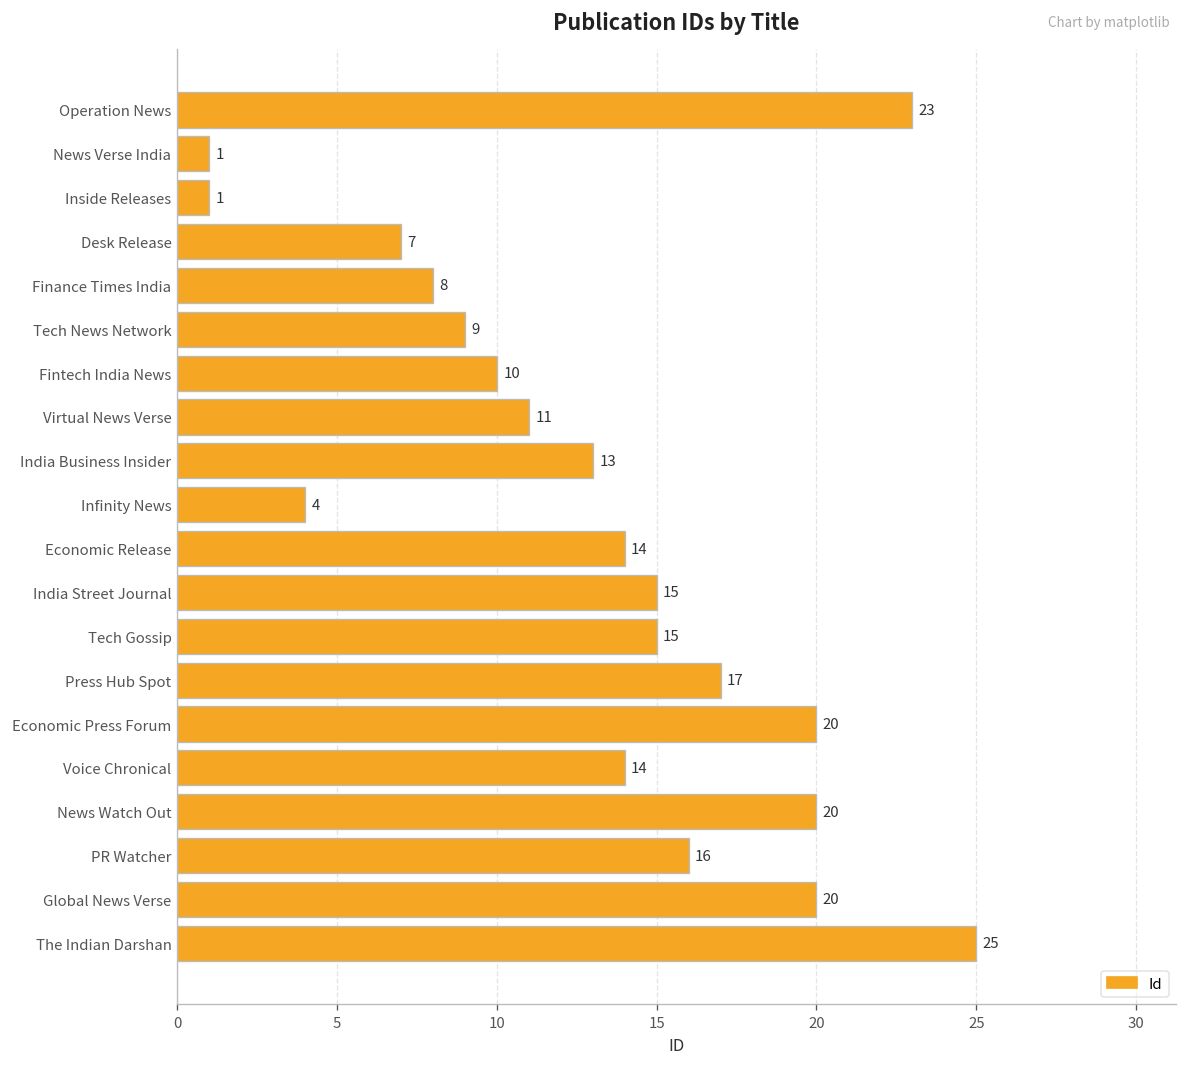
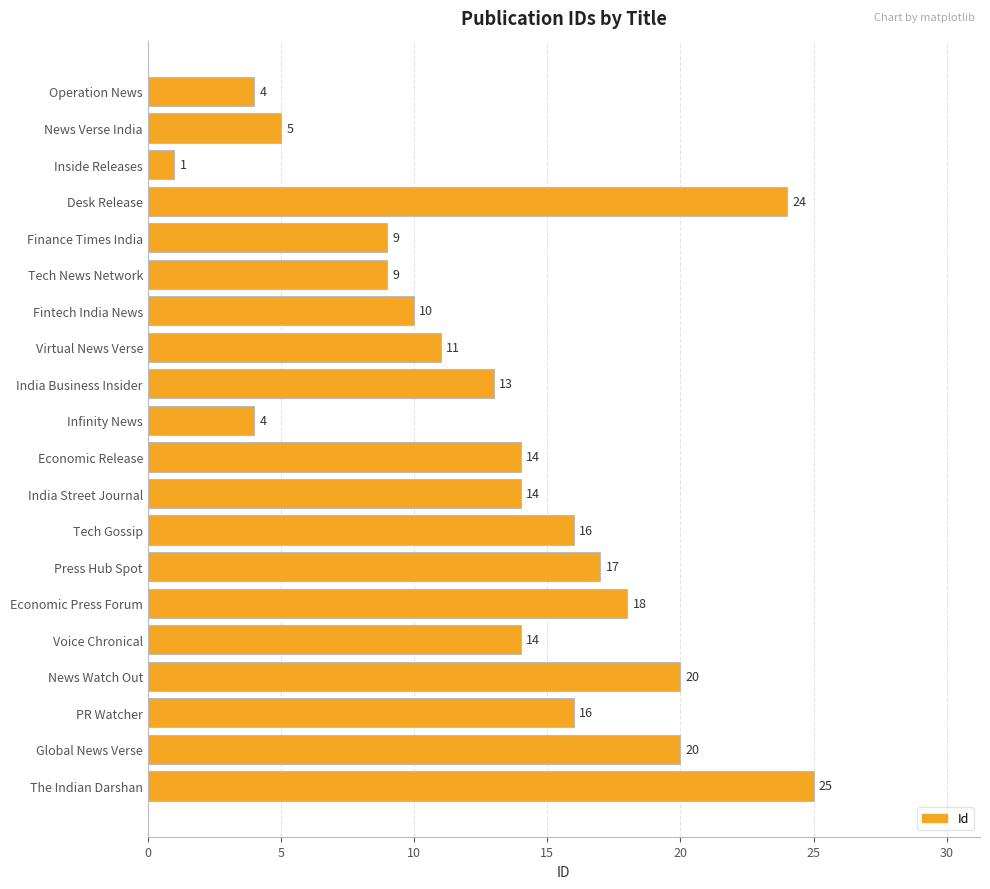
  {
-   "Operation News": 23,
-   "News Verse India": 1,
+   "Operation News": 4,
+   "News Verse India": 5,
    "Inside Releases": 1,
-   "Desk Release": 7,
-   "Finance Times India": 8,
+   "Desk Release": 24,
+   "Finance Times India": 9,
    "Tech News Network": 9,
    "Fintech India News": 10,
    "Virtual News Verse": 11,
    "India Business Insider": 13,
    "Infinity News": 4,
    "Economic Release": 14,
-   "India Street Journal": 15,
-   "Tech Gossip": 15,
+   "India Street Journal": 14,
+   "Tech Gossip": 16,
    "Press Hub Spot": 17,
-   "Economic Press Forum": 20,
+   "Economic Press Forum": 18,
    "Voice Chronical": 14,
    "News Watch Out": 20,
    "PR Watcher": 16,
    "Global News Verse": 20,
    "The Indian Darshan": 25
  }
